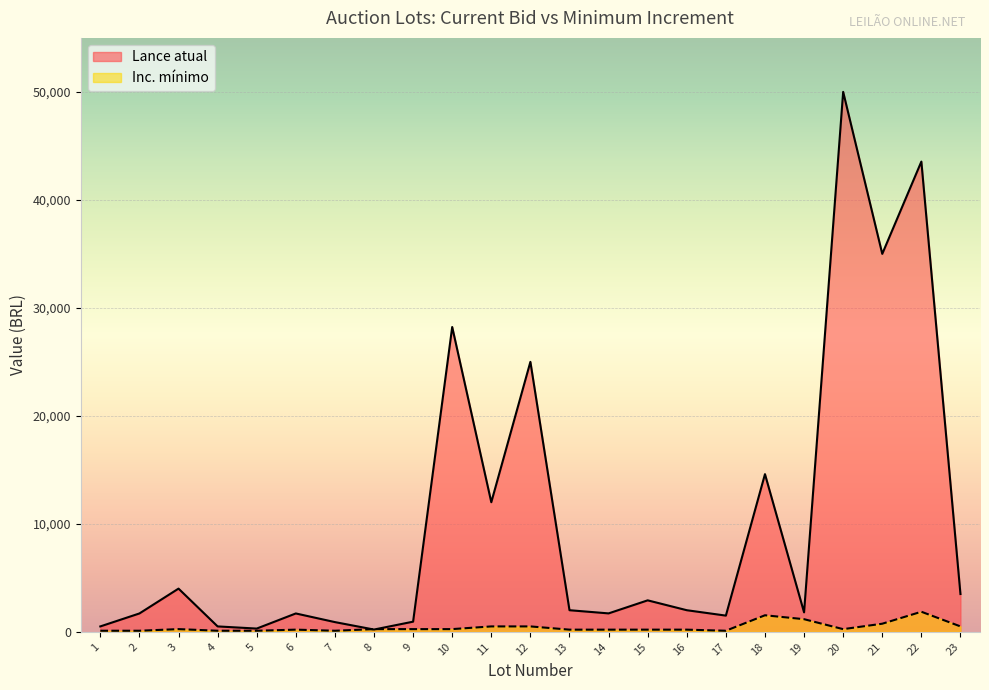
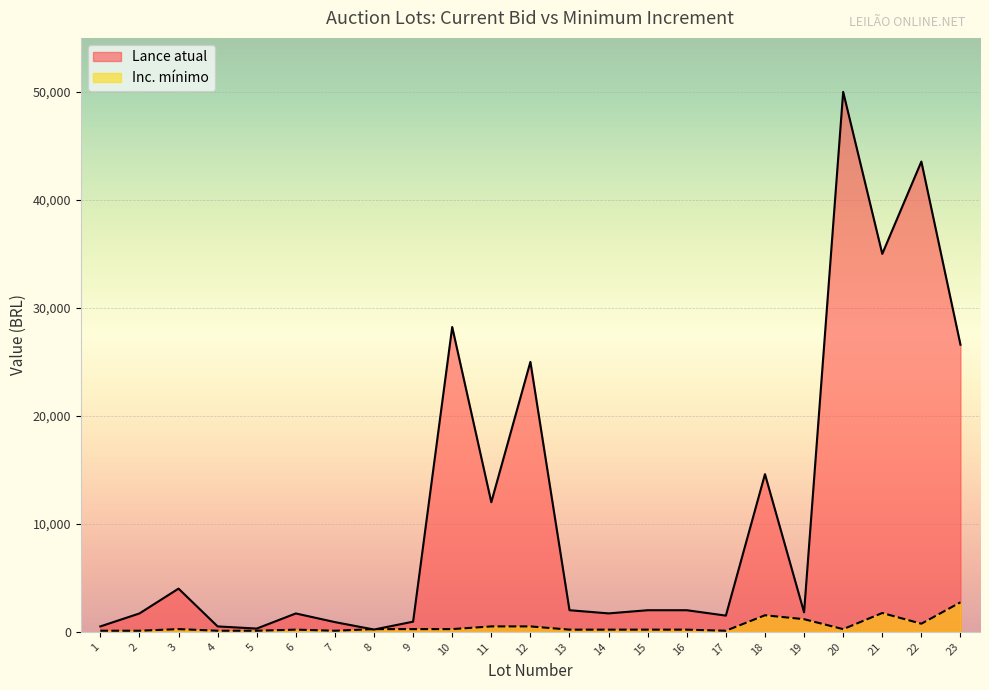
  {
    "Lance atual": {
      "1": "500",
      "2": "1,700",
      "3": "4,000",
      "4": "500",
      "6": "1,700",
      "7": "900",
      "9": "900",
      "10": "28,200",
      "11": "12,000",
      "12": "25,000",
      "13": "2,000",
      "14": "1,700",
-     "15": "2,900",
+     "15": "2,000",
      "16": "2,000",
      "17": "1,500",
      "18": "14,600",
      "19": "1,800",
      "20": "50,000",
      "21": "35,000",
      "22": "43,500",
-     "23": "3,500"
+     "23": "26,600"
    },
    "Inc. mínimo": {
      "1": "100",
      "2": "100",
      "3": "300",
      "4": "100",
      "6": "200",
      "7": "100",
      "9": "300",
      "10": "300",
      "11": "500",
      "12": "500",
      "13": "200",
      "14": "200",
      "15": "200",
      "16": "200",
      "17": "100",
      "18": "1,500",
      "19": "1,200",
      "20": "200",
-     "21": "800",
-     "22": "1,900",
-     "23": "500"
+     "21": "1,700",
+     "22": "800",
+     "23": "2,700"
    }
  }
